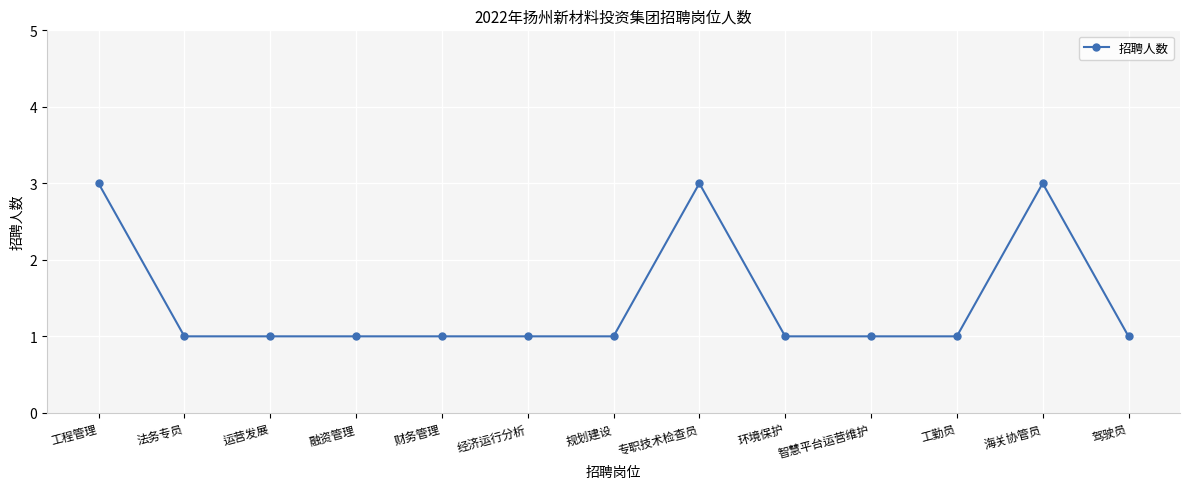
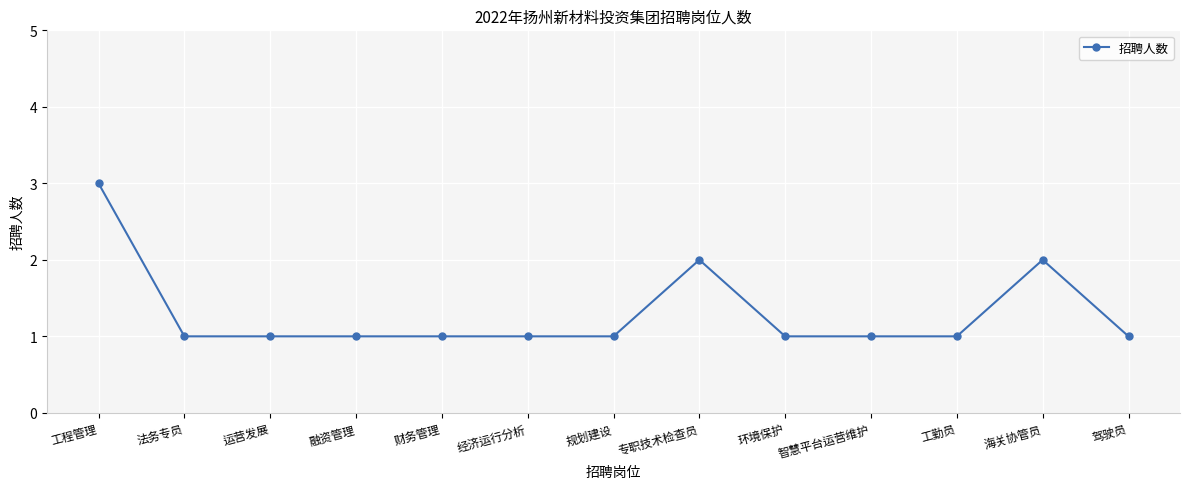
  {
    "工程管理": 3,
    "法务专员": 1,
    "运营发展": 1,
    "融资管理": 1,
    "财务管理": 1,
    "经济运行分析": 1,
    "规划建设": 1,
-   "专职技术检查员": 3,
+   "专职技术检查员": 2,
    "环境保护": 1,
    "智慧平台运营维护": 1,
    "工勤员": 1,
-   "海关协管员": 3,
+   "海关协管员": 2,
    "驾驶员": 1
  }
